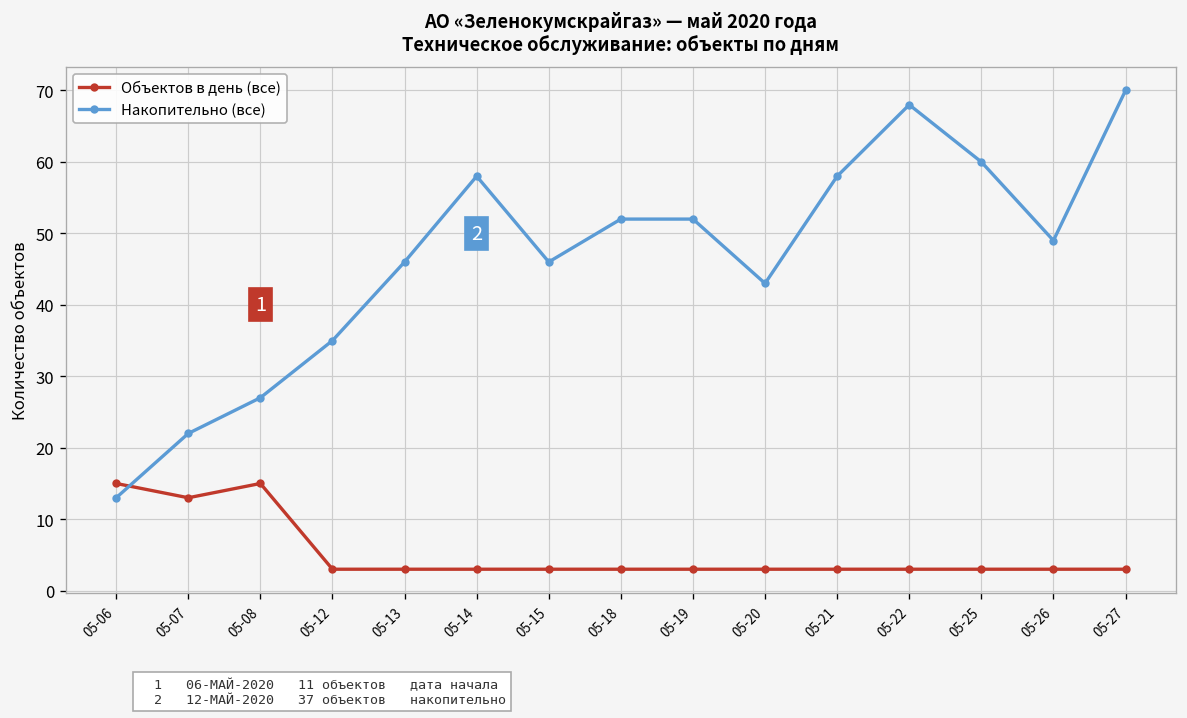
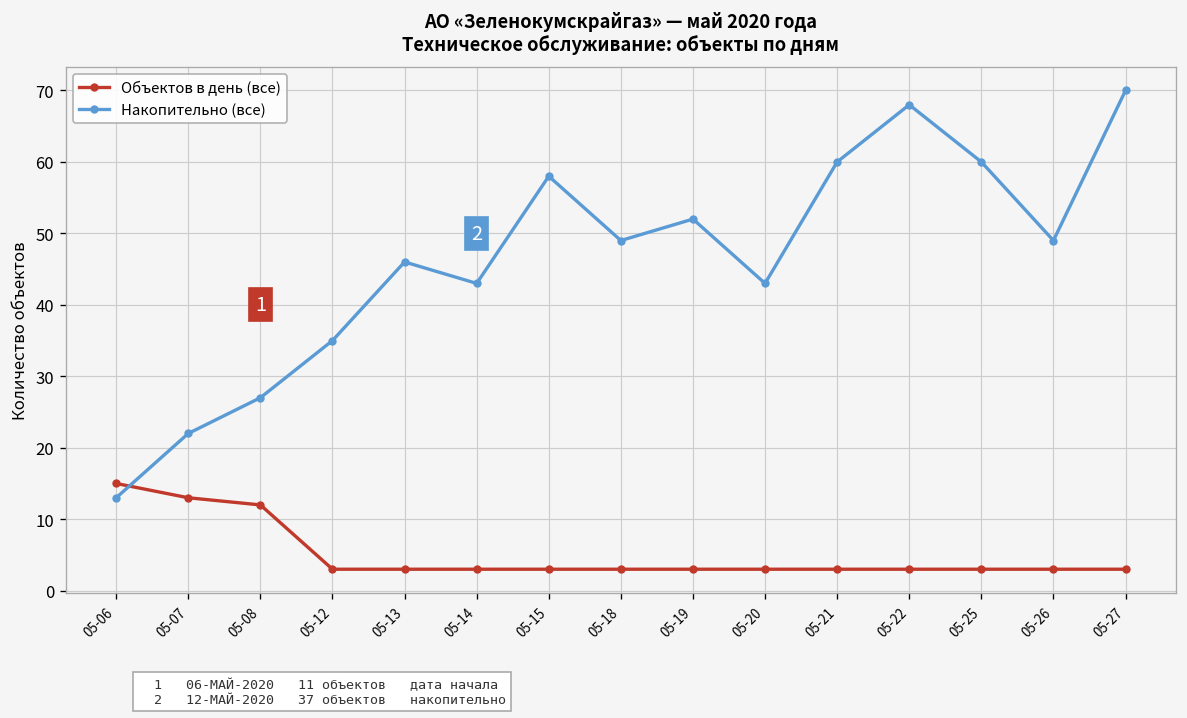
  {
    "Объектов в день (все)": {
      "05-06": 15,
      "05-07": 13,
-     "05-08": 15,
+     "05-08": 12,
      "05-12": 3,
      "05-13": 3,
      "05-14": 3,
      "05-15": 3,
      "05-18": 3,
      "05-19": 3,
      "05-20": 3,
      "05-21": 3,
      "05-22": 3,
      "05-25": 3,
      "05-26": 3,
      "05-27": 3
    },
    "Накопительно (все)": {
      "05-06": 13,
      "05-07": 22,
      "05-08": 27,
      "05-12": 35,
      "05-13": 46,
-     "05-14": 58,
-     "05-15": 46,
-     "05-18": 52,
+     "05-14": 43,
+     "05-15": 58,
+     "05-18": 49,
      "05-19": 52,
      "05-20": 43,
-     "05-21": 58,
+     "05-21": 60,
      "05-22": 68,
      "05-25": 60,
      "05-26": 49,
      "05-27": 70
    }
  }
